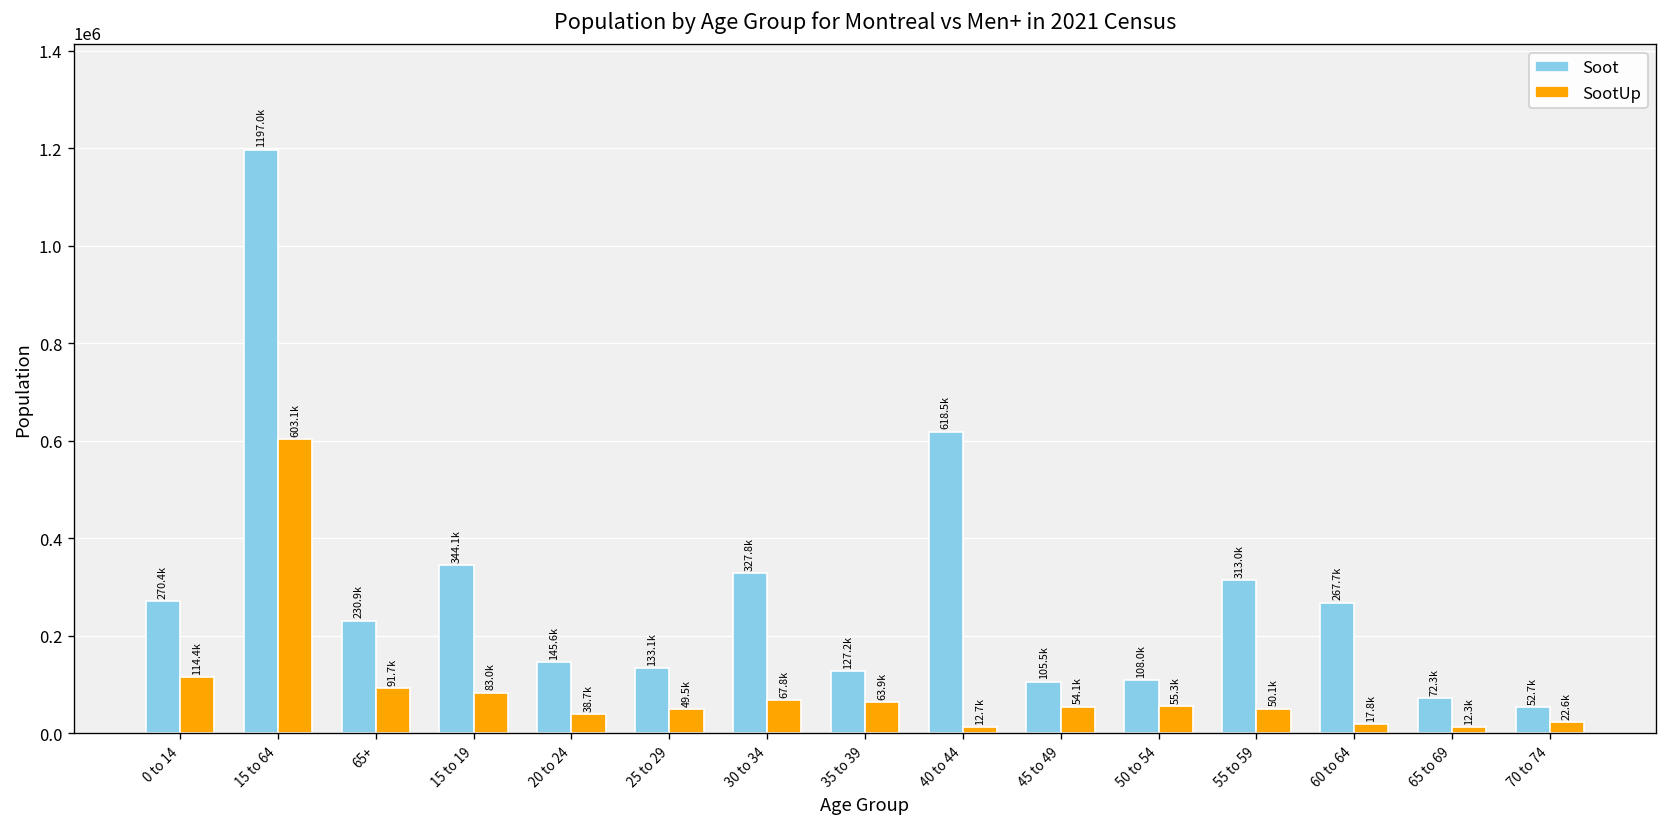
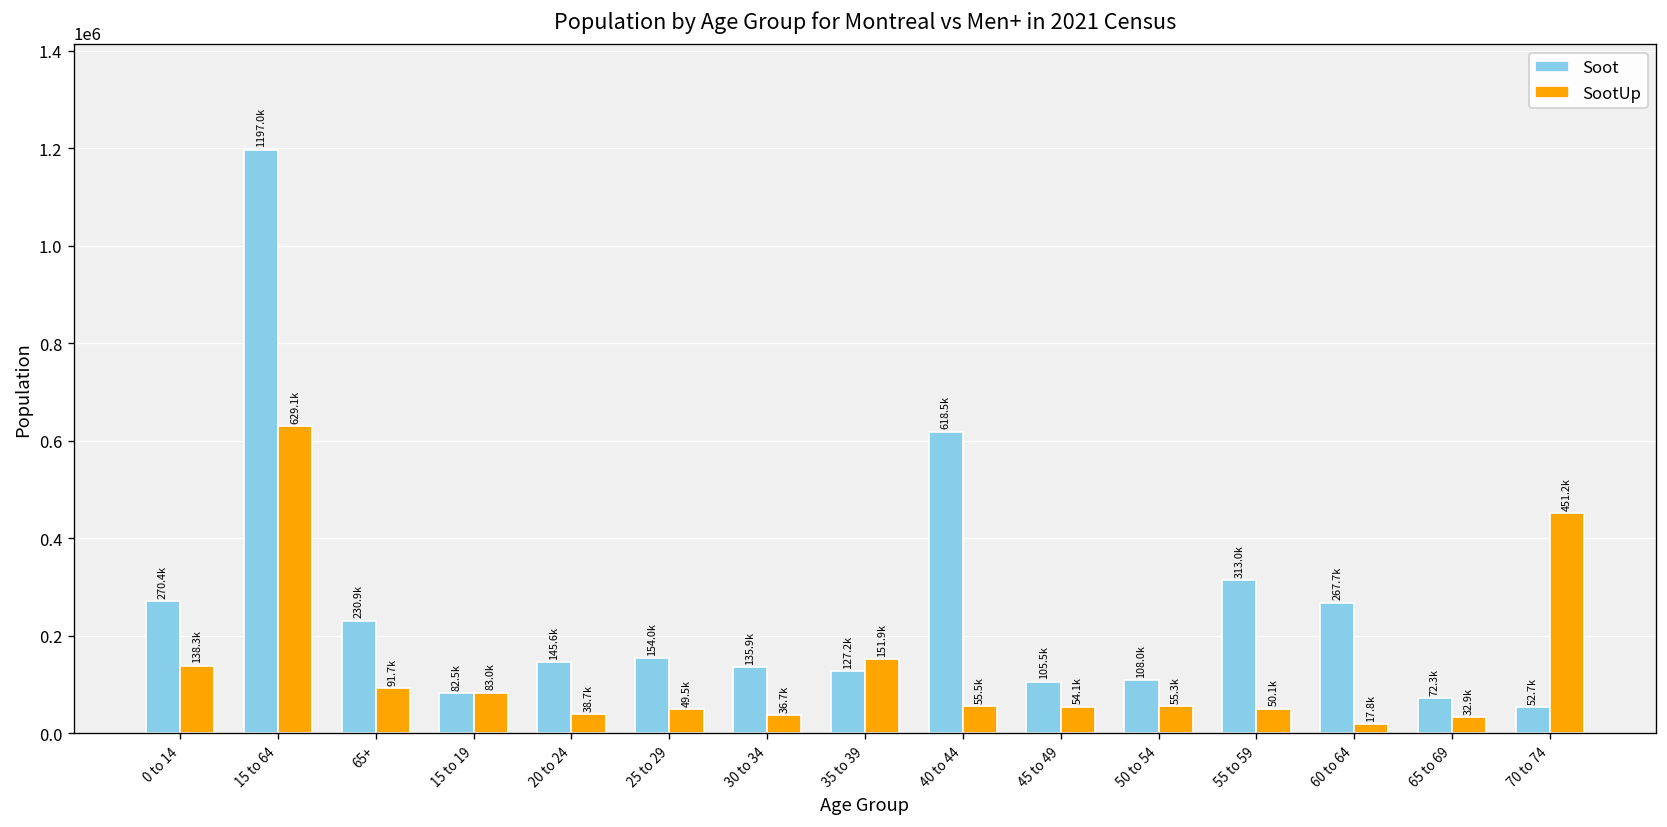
  {
    "Soot": {
      "0 to 14": "270.4k",
      "15 to 64": "1197.0k",
      "65+": "230.9k",
-     "15 to 19": "344.1k",
+     "15 to 19": "82.5k",
      "20 to 24": "145.6k",
-     "25 to 29": "133.1k",
-     "30 to 34": "327.8k",
+     "25 to 29": "154.0k",
+     "30 to 34": "135.9k",
      "35 to 39": "127.2k",
      "40 to 44": "618.5k",
      "45 to 49": "105.5k",
      "50 to 54": "108.0k",
      "55 to 59": "313.0k",
      "60 to 64": "267.7k",
      "65 to 69": "72.3k",
      "70 to 74": "52.7k"
    },
    "SootUp": {
-     "0 to 14": "114.4k",
-     "15 to 64": "603.1k",
+     "0 to 14": "138.3k",
+     "15 to 64": "629.1k",
      "65+": "91.7k",
      "15 to 19": "83.0k",
      "20 to 24": "38.7k",
      "25 to 29": "49.5k",
-     "30 to 34": "67.8k",
-     "35 to 39": "63.9k",
-     "40 to 44": "12.7k",
+     "30 to 34": "36.7k",
+     "35 to 39": "151.9k",
+     "40 to 44": "55.5k",
      "45 to 49": "54.1k",
      "50 to 54": "55.3k",
      "55 to 59": "50.1k",
      "60 to 64": "17.8k",
-     "65 to 69": "12.3k",
-     "70 to 74": "22.6k"
+     "65 to 69": "32.9k",
+     "70 to 74": "451.2k"
    }
  }
